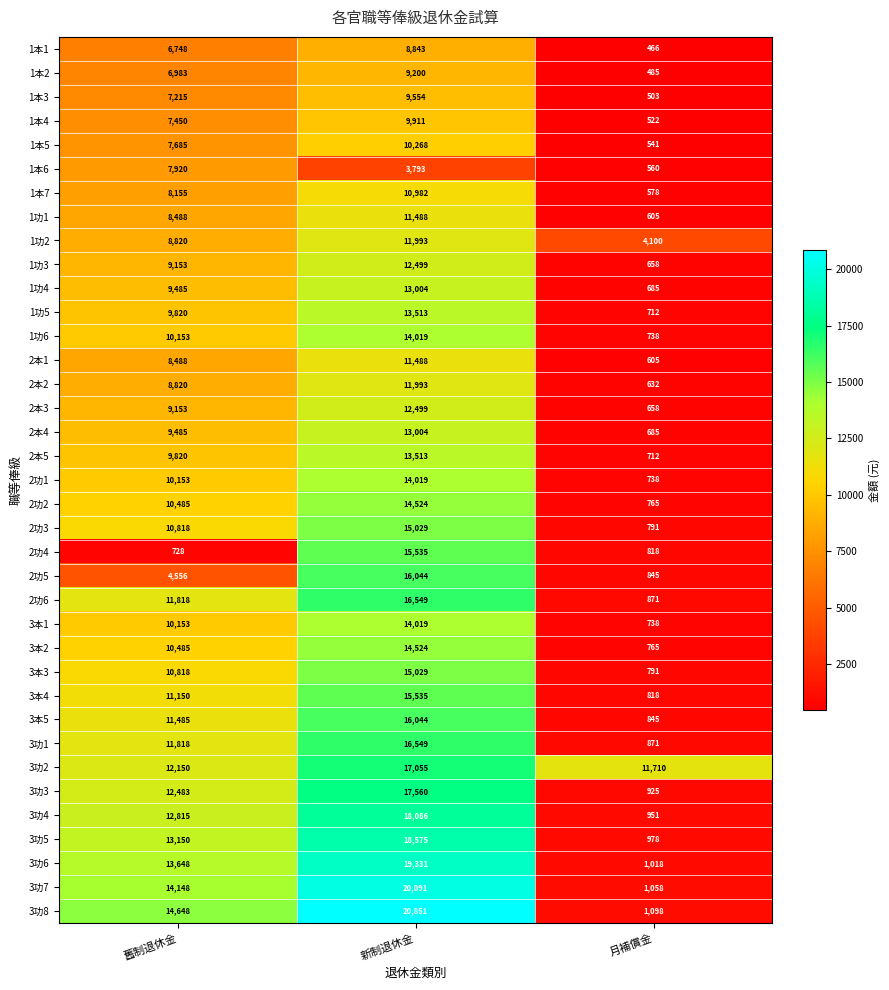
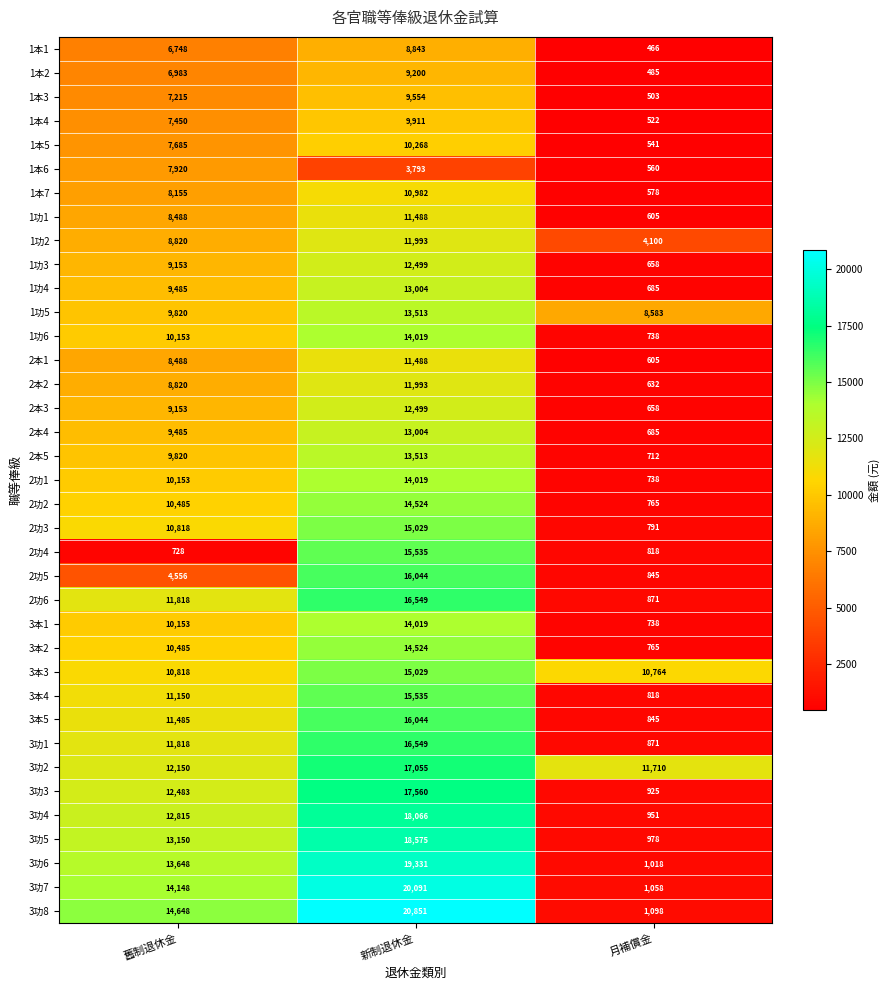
  {
    "1本1": {
      "舊制退休金": "6,748",
      "新制退休金": "8,843",
      "月補償金": "466"
    },
    "1本2": {
      "舊制退休金": "6,983",
      "新制退休金": "9,200",
      "月補償金": "485"
    },
    "1本3": {
      "舊制退休金": "7,215",
      "新制退休金": "9,554",
      "月補償金": "503"
    },
    "1本4": {
      "舊制退休金": "7,450",
      "新制退休金": "9,911",
      "月補償金": "522"
    },
    "1本5": {
      "舊制退休金": "7,685",
      "新制退休金": "10,268",
      "月補償金": "541"
    },
    "1本6": {
      "舊制退休金": "7,920",
      "新制退休金": "3,793",
      "月補償金": "560"
    },
    "1本7": {
      "舊制退休金": "8,155",
      "新制退休金": "10,982",
      "月補償金": "578"
    },
    "1功1": {
      "舊制退休金": "8,488",
      "新制退休金": "11,488",
      "月補償金": "605"
    },
    "1功2": {
      "舊制退休金": "8,820",
      "新制退休金": "11,993",
      "月補償金": "4,100"
    },
    "1功3": {
      "舊制退休金": "9,153",
      "新制退休金": "12,499",
      "月補償金": "658"
    },
    "1功4": {
      "舊制退休金": "9,485",
      "新制退休金": "13,004",
      "月補償金": "685"
    },
    "1功5": {
      "舊制退休金": "9,820",
      "新制退休金": "13,513",
-     "月補償金": "712"
+     "月補償金": "8,583"
    },
    "1功6": {
      "舊制退休金": "10,153",
      "新制退休金": "14,019",
      "月補償金": "738"
    },
    "2本1": {
      "舊制退休金": "8,488",
      "新制退休金": "11,488",
      "月補償金": "605"
    },
    "2本2": {
      "舊制退休金": "8,820",
      "新制退休金": "11,993",
      "月補償金": "632"
    },
    "2本3": {
      "舊制退休金": "9,153",
      "新制退休金": "12,499",
      "月補償金": "658"
    },
    "2本4": {
      "舊制退休金": "9,485",
      "新制退休金": "13,004",
      "月補償金": "685"
    },
    "2本5": {
      "舊制退休金": "9,820",
      "新制退休金": "13,513",
      "月補償金": "712"
    },
    "2功1": {
      "舊制退休金": "10,153",
      "新制退休金": "14,019",
      "月補償金": "738"
    },
    "2功2": {
      "舊制退休金": "10,485",
      "新制退休金": "14,524",
      "月補償金": "765"
    },
    "2功3": {
      "舊制退休金": "10,818",
      "新制退休金": "15,029",
      "月補償金": "791"
    },
    "2功4": {
      "舊制退休金": "728",
      "新制退休金": "15,535",
      "月補償金": "818"
    },
    "2功5": {
      "舊制退休金": "4,556",
      "新制退休金": "16,044",
      "月補償金": "845"
    },
    "2功6": {
      "舊制退休金": "11,818",
      "新制退休金": "16,549",
      "月補償金": "871"
    },
    "3本1": {
      "舊制退休金": "10,153",
      "新制退休金": "14,019",
      "月補償金": "738"
    },
    "3本2": {
      "舊制退休金": "10,485",
      "新制退休金": "14,524",
      "月補償金": "765"
    },
    "3本3": {
      "舊制退休金": "10,818",
      "新制退休金": "15,029",
-     "月補償金": "791"
+     "月補償金": "10,764"
    },
    "3本4": {
      "舊制退休金": "11,150",
      "新制退休金": "15,535",
      "月補償金": "818"
    },
    "3本5": {
      "舊制退休金": "11,485",
      "新制退休金": "16,044",
      "月補償金": "845"
    },
    "3功1": {
      "舊制退休金": "11,818",
      "新制退休金": "16,549",
      "月補償金": "871"
    },
    "3功2": {
      "舊制退休金": "12,150",
      "新制退休金": "17,055",
      "月補償金": "11,710"
    },
    "3功3": {
      "舊制退休金": "12,483",
      "新制退休金": "17,560",
      "月補償金": "925"
    },
    "3功4": {
      "舊制退休金": "12,815",
      "新制退休金": "18,066",
      "月補償金": "951"
    },
    "3功5": {
      "舊制退休金": "13,150",
      "新制退休金": "18,575",
      "月補償金": "978"
    },
    "3功6": {
      "舊制退休金": "13,648",
      "新制退休金": "19,331",
      "月補償金": "1,018"
    },
    "3功7": {
      "舊制退休金": "14,148",
      "新制退休金": "20,091",
      "月補償金": "1,058"
    },
    "3功8": {
      "舊制退休金": "14,648",
      "新制退休金": "20,851",
      "月補償金": "1,098"
    }
  }
